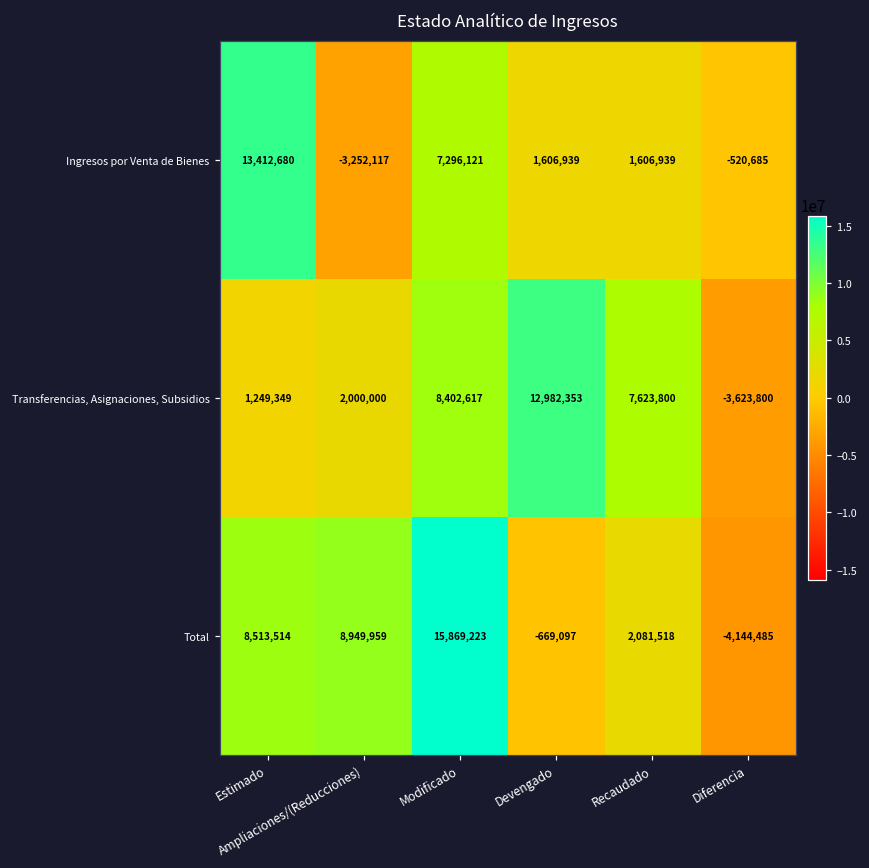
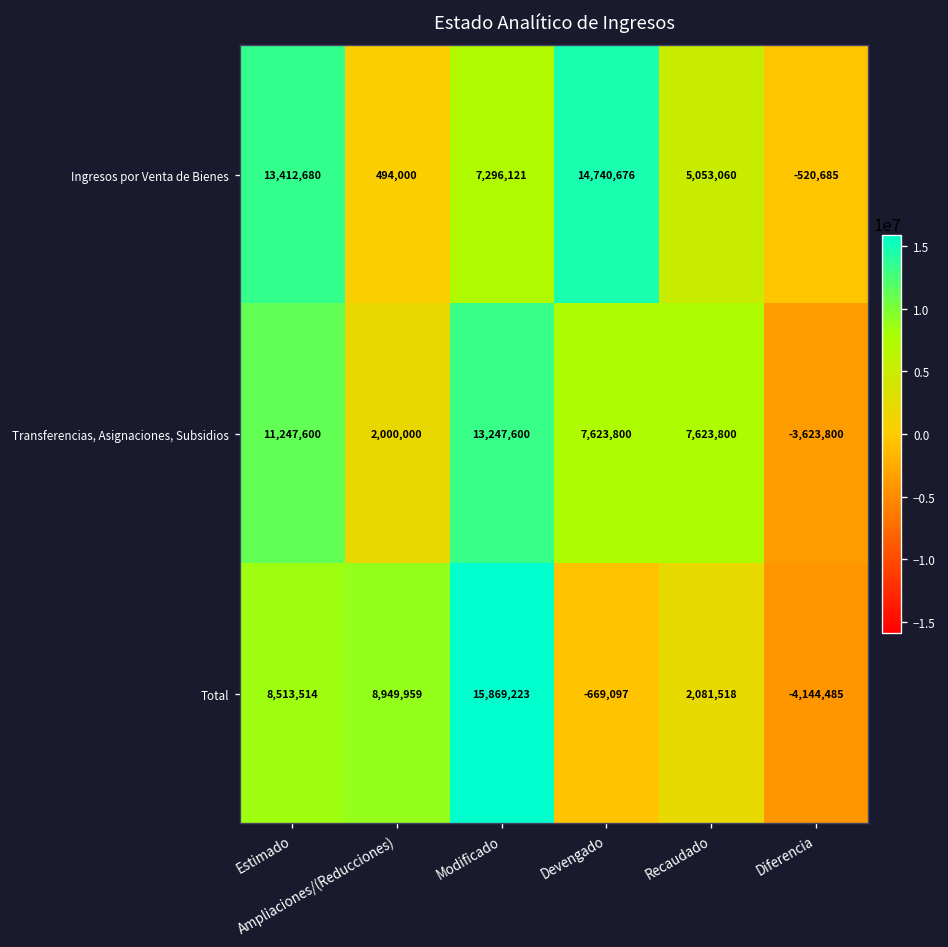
  {
    "Ingresos por Venta de Bienes": {
      "Estimado": "13,412,680",
-     "Ampliaciones/(Reducciones)": "-3,252,117",
+     "Ampliaciones/(Reducciones)": "494,000",
      "Modificado": "7,296,121",
-     "Devengado": "1,606,939",
-     "Recaudado": "1,606,939",
+     "Devengado": "14,740,676",
+     "Recaudado": "5,053,060",
      "Diferencia": "-520,685"
    },
    "Transferencias, Asignaciones, Subsidios": {
-     "Estimado": "1,249,349",
+     "Estimado": "11,247,600",
      "Ampliaciones/(Reducciones)": "2,000,000",
-     "Modificado": "8,402,617",
-     "Devengado": "12,982,353",
+     "Modificado": "13,247,600",
+     "Devengado": "7,623,800",
      "Recaudado": "7,623,800",
      "Diferencia": "-3,623,800"
    },
    "Total": {
      "Estimado": "8,513,514",
      "Ampliaciones/(Reducciones)": "8,949,959",
      "Modificado": "15,869,223",
      "Devengado": "-669,097",
      "Recaudado": "2,081,518",
      "Diferencia": "-4,144,485"
    }
  }
